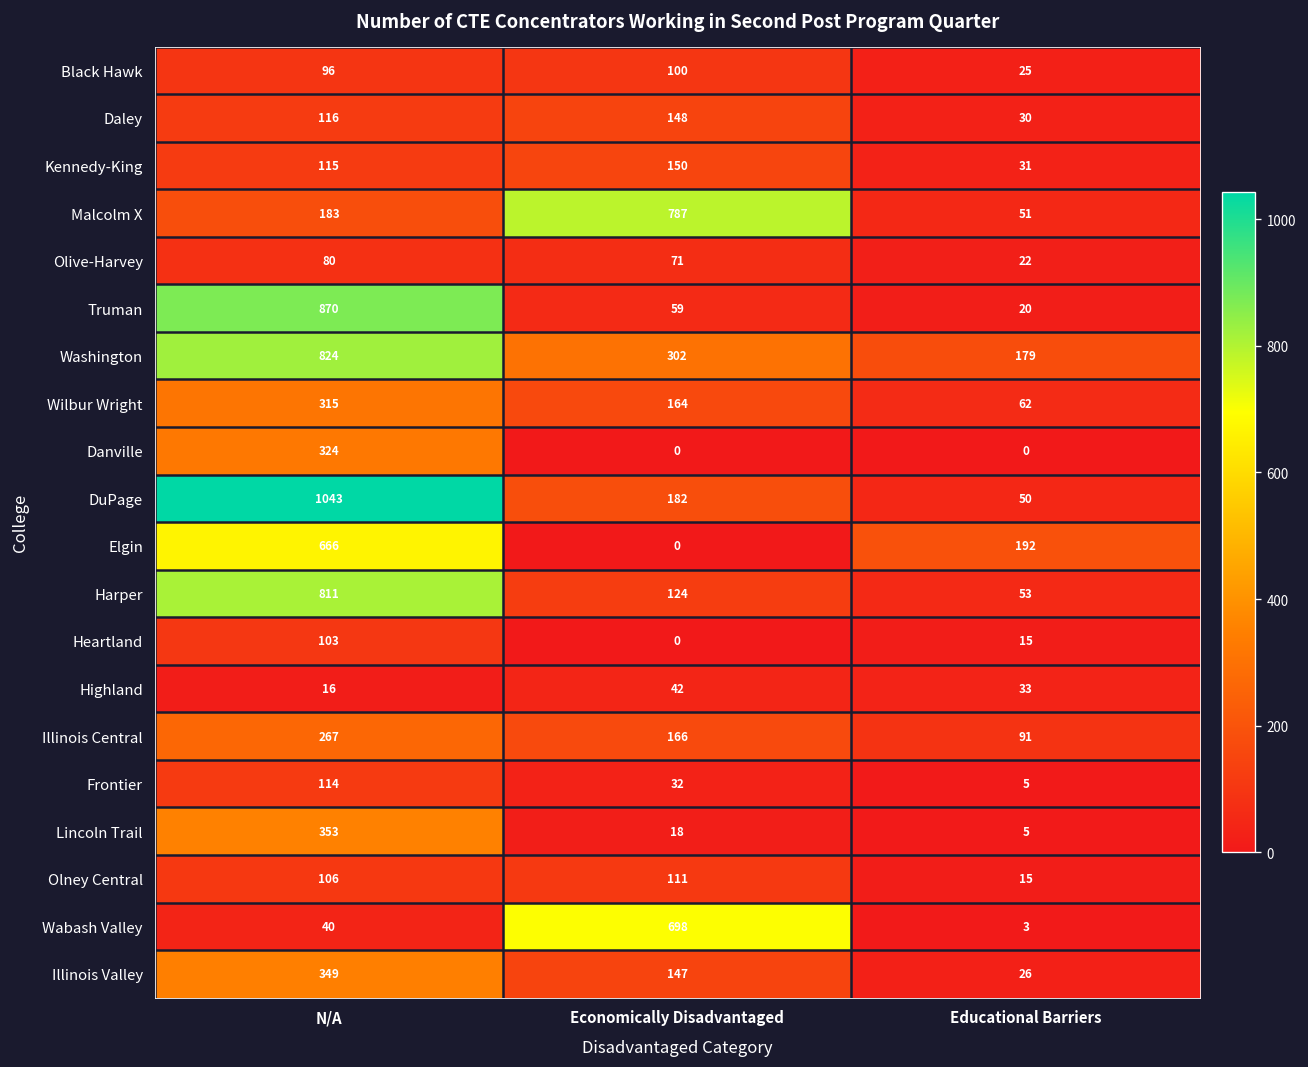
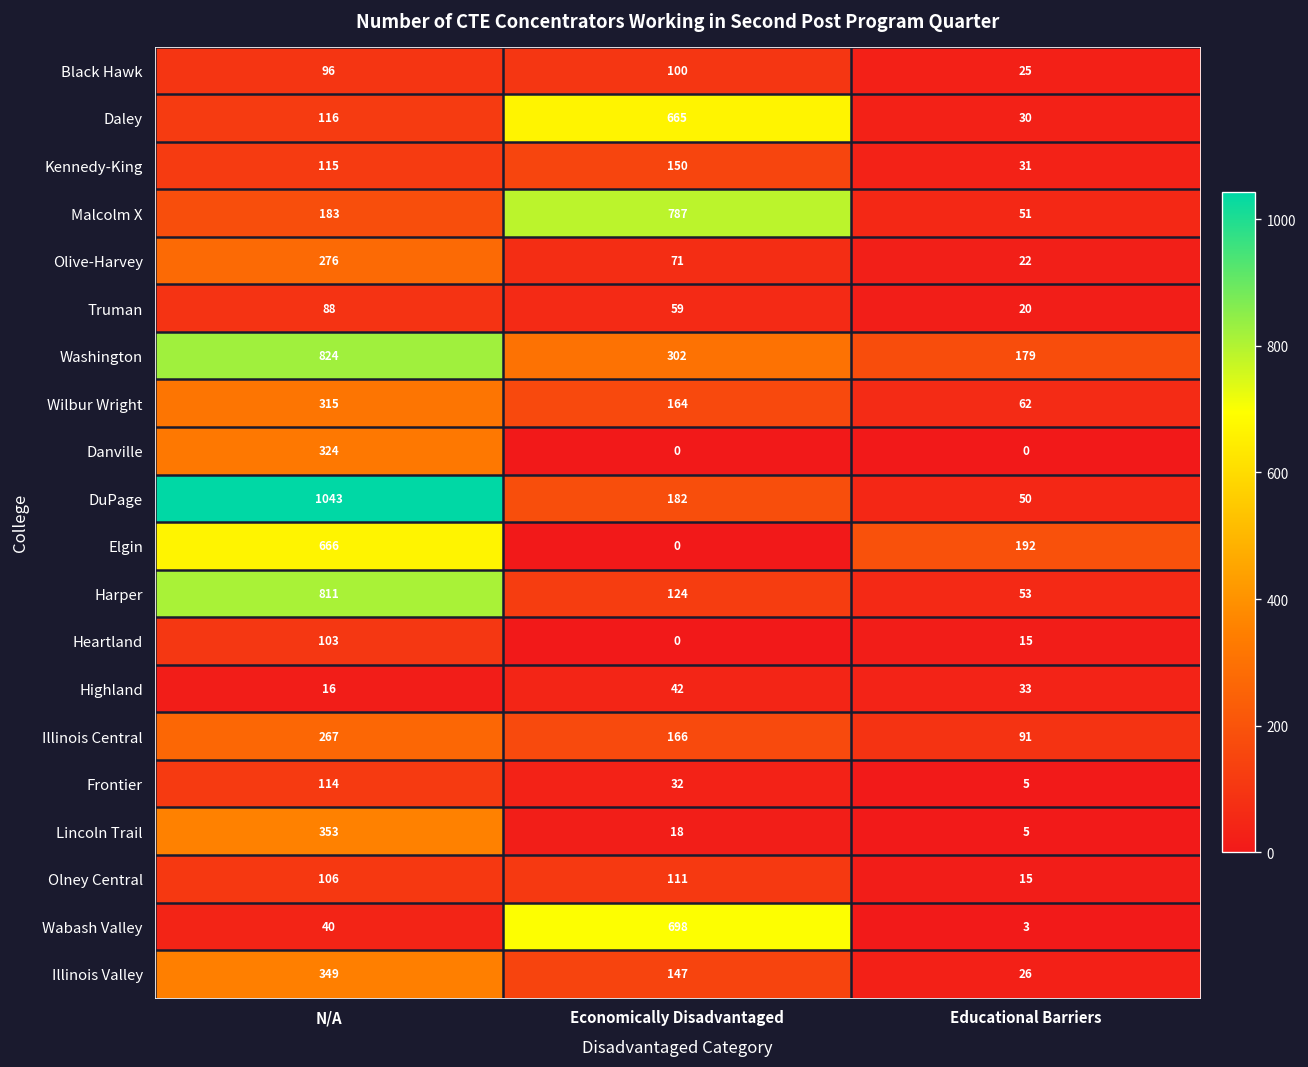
  {
    "Black Hawk": {
      "N/A": 96,
      "Economically Disadvantaged": 100,
      "Educational Barriers": 25
    },
    "Daley": {
      "N/A": 116,
-     "Economically Disadvantaged": 148,
+     "Economically Disadvantaged": 665,
      "Educational Barriers": 30
    },
    "Kennedy-King": {
      "N/A": 115,
      "Economically Disadvantaged": 150,
      "Educational Barriers": 31
    },
    "Malcolm X": {
      "N/A": 183,
      "Economically Disadvantaged": 787,
      "Educational Barriers": 51
    },
    "Olive-Harvey": {
-     "N/A": 80,
+     "N/A": 276,
      "Economically Disadvantaged": 71,
      "Educational Barriers": 22
    },
    "Truman": {
-     "N/A": 870,
+     "N/A": 88,
      "Economically Disadvantaged": 59,
      "Educational Barriers": 20
    },
    "Washington": {
      "N/A": 824,
      "Economically Disadvantaged": 302,
      "Educational Barriers": 179
    },
    "Wilbur Wright": {
      "N/A": 315,
      "Economically Disadvantaged": 164,
      "Educational Barriers": 62
    },
    "Danville": {
      "N/A": 324,
      "Economically Disadvantaged": 0,
      "Educational Barriers": 0
    },
    "DuPage": {
      "N/A": 1043,
      "Economically Disadvantaged": 182,
      "Educational Barriers": 50
    },
    "Elgin": {
      "N/A": 666,
      "Economically Disadvantaged": 0,
      "Educational Barriers": 192
    },
    "Harper": {
      "N/A": 811,
      "Economically Disadvantaged": 124,
      "Educational Barriers": 53
    },
    "Heartland": {
      "N/A": 103,
      "Economically Disadvantaged": 0,
      "Educational Barriers": 15
    },
    "Highland": {
      "N/A": 16,
      "Economically Disadvantaged": 42,
      "Educational Barriers": 33
    },
    "Illinois Central": {
      "N/A": 267,
      "Economically Disadvantaged": 166,
      "Educational Barriers": 91
    },
    "Frontier": {
      "N/A": 114,
      "Economically Disadvantaged": 32,
      "Educational Barriers": 5
    },
    "Lincoln Trail": {
      "N/A": 353,
      "Economically Disadvantaged": 18,
      "Educational Barriers": 5
    },
    "Olney Central": {
      "N/A": 106,
      "Economically Disadvantaged": 111,
      "Educational Barriers": 15
    },
    "Wabash Valley": {
      "N/A": 40,
      "Economically Disadvantaged": 698,
      "Educational Barriers": 3
    },
    "Illinois Valley": {
      "N/A": 349,
      "Economically Disadvantaged": 147,
      "Educational Barriers": 26
    }
  }
